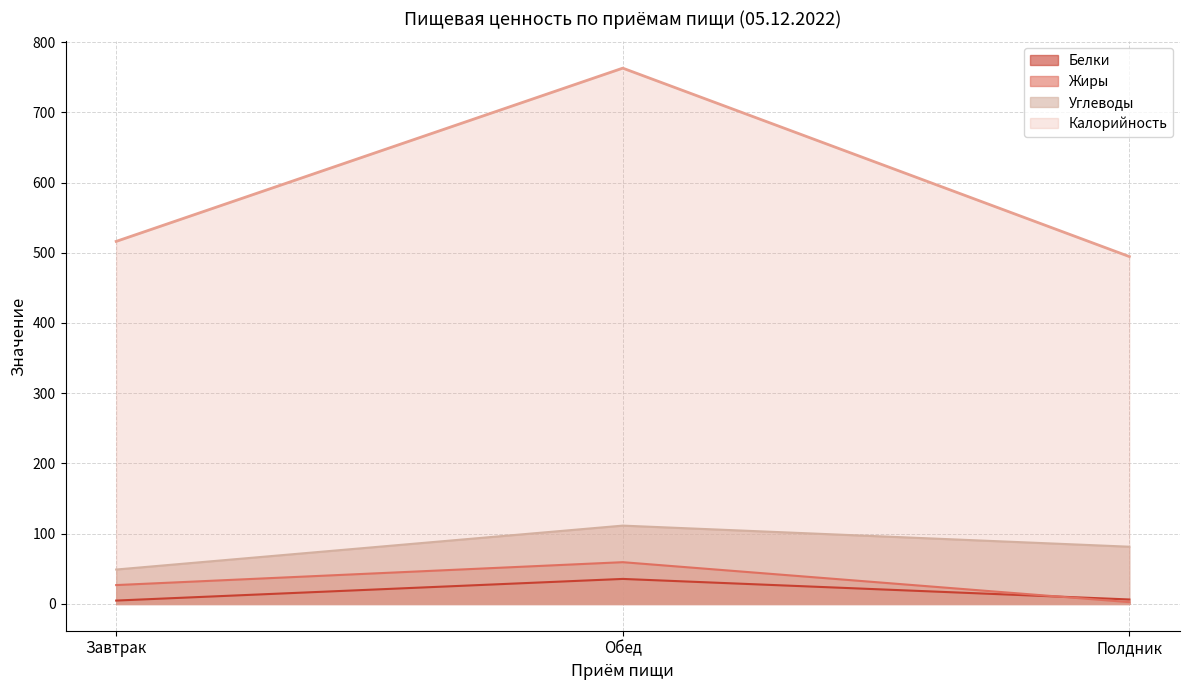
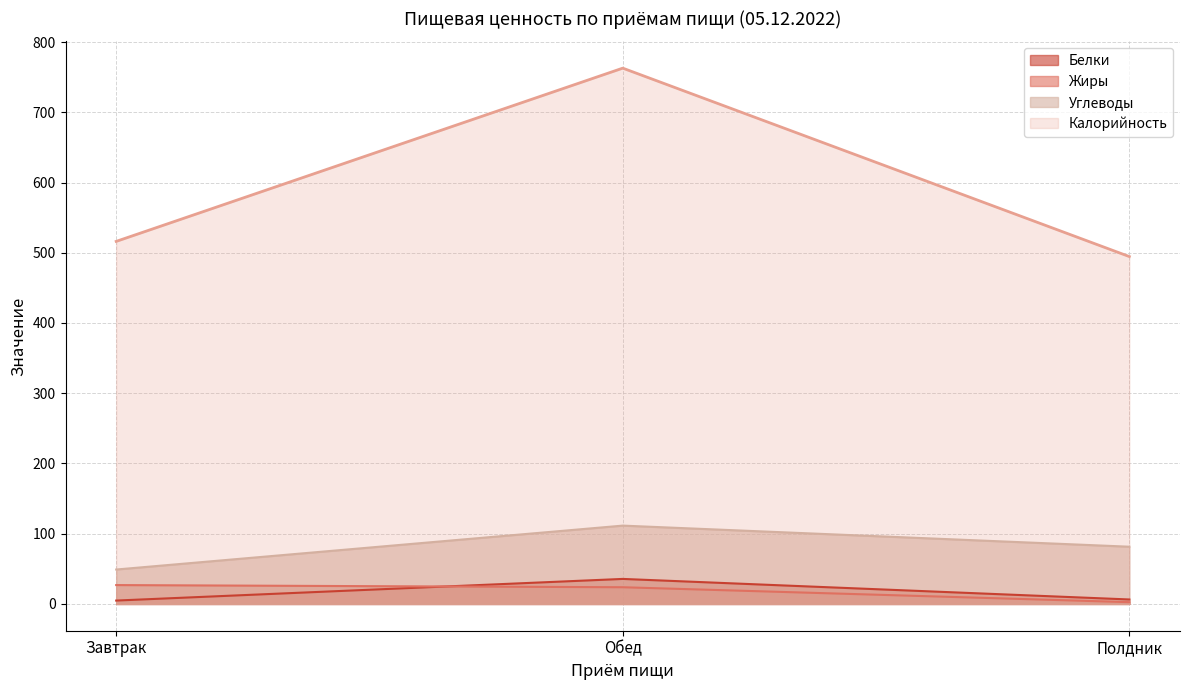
  {
    "Белки": {
      "Завтрак": 0,
      "Обед": 40,
      "Полдник": 10
    },
    "Жиры": {
      "Завтрак": 30,
-     "Обед": 60,
+     "Обед": 20,
      "Полдник": 0
    }
  }
